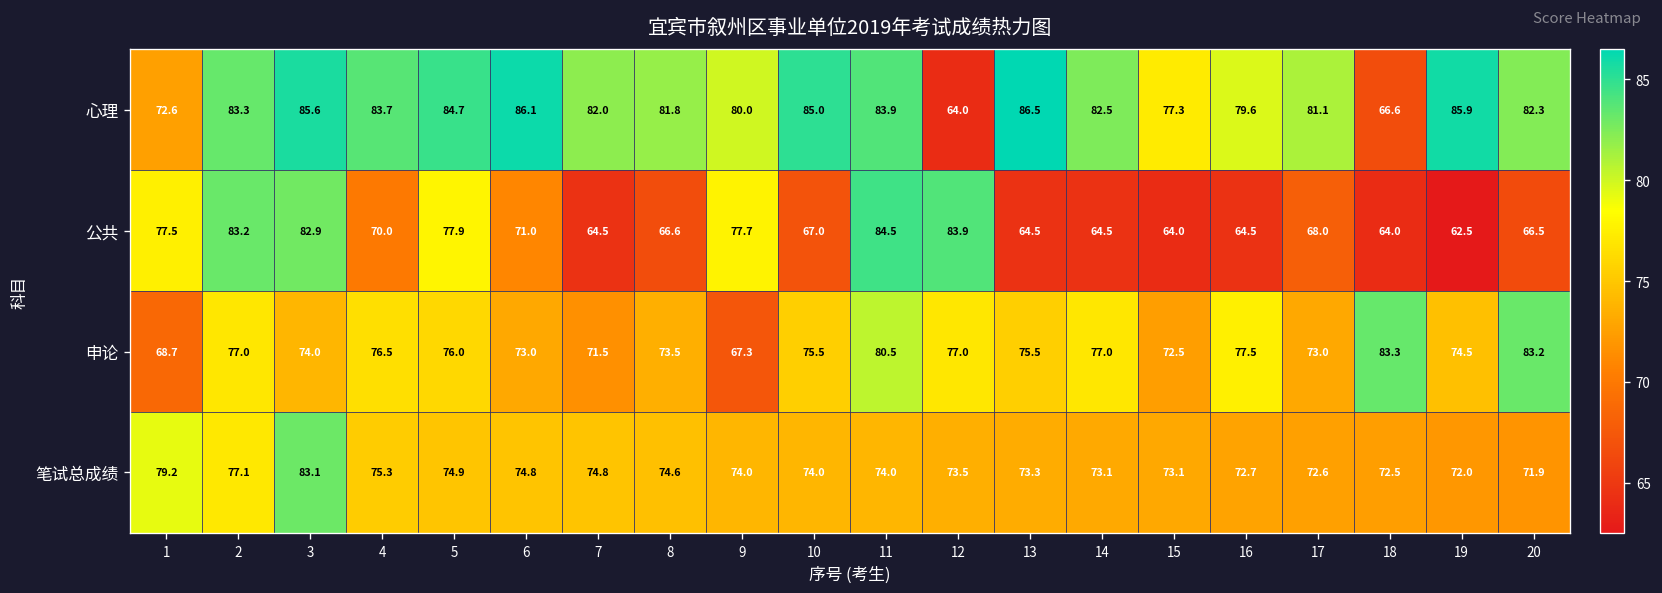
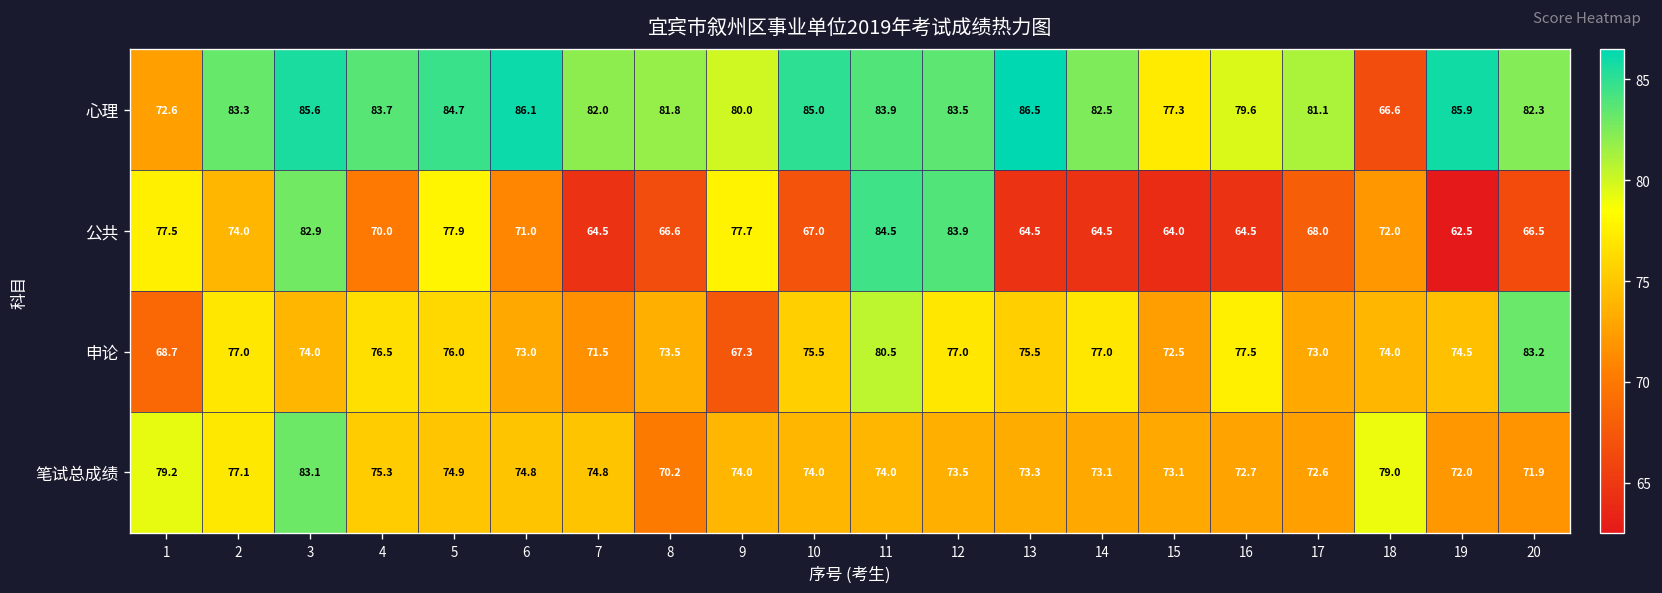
  {
    "心理": {
      "1": 72.6,
      "2": 83.3,
      "3": 85.6,
      "4": 83.7,
      "5": 84.7,
      "6": 86.1,
      "7": 82.0,
      "8": 81.8,
      "9": 80.0,
      "10": 85.0,
      "11": 83.9,
-     "12": 64.0,
+     "12": 83.5,
      "13": 86.5,
      "14": 82.5,
      "15": 77.3,
      "16": 79.6,
      "17": 81.1,
      "18": 66.6,
      "19": 85.9,
      "20": 82.3
    },
    "公共": {
      "1": 77.5,
-     "2": 83.2,
+     "2": 74.0,
      "3": 82.9,
      "4": 70.0,
      "5": 77.9,
      "6": 71.0,
      "7": 64.5,
      "8": 66.6,
      "9": 77.7,
      "10": 67.0,
      "11": 84.5,
      "12": 83.9,
      "13": 64.5,
      "14": 64.5,
      "15": 64.0,
      "16": 64.5,
      "17": 68.0,
-     "18": 64.0,
+     "18": 72.0,
      "19": 62.5,
      "20": 66.5
    },
    "申论": {
      "1": 68.7,
      "2": 77.0,
      "3": 74.0,
      "4": 76.5,
      "5": 76.0,
      "6": 73.0,
      "7": 71.5,
      "8": 73.5,
      "9": 67.3,
      "10": 75.5,
      "11": 80.5,
      "12": 77.0,
      "13": 75.5,
      "14": 77.0,
      "15": 72.5,
      "16": 77.5,
      "17": 73.0,
-     "18": 83.3,
+     "18": 74.0,
      "19": 74.5,
      "20": 83.2
    },
    "笔试总成绩": {
      "1": 79.2,
      "2": 77.1,
      "3": 83.1,
      "4": 75.3,
      "5": 74.9,
      "6": 74.8,
      "7": 74.8,
-     "8": 74.6,
+     "8": 70.2,
      "9": 74.0,
      "10": 74.0,
      "11": 74.0,
      "12": 73.5,
      "13": 73.3,
      "14": 73.1,
      "15": 73.1,
      "16": 72.7,
      "17": 72.6,
-     "18": 72.5,
+     "18": 79.0,
      "19": 72.0,
      "20": 71.9
    }
  }
